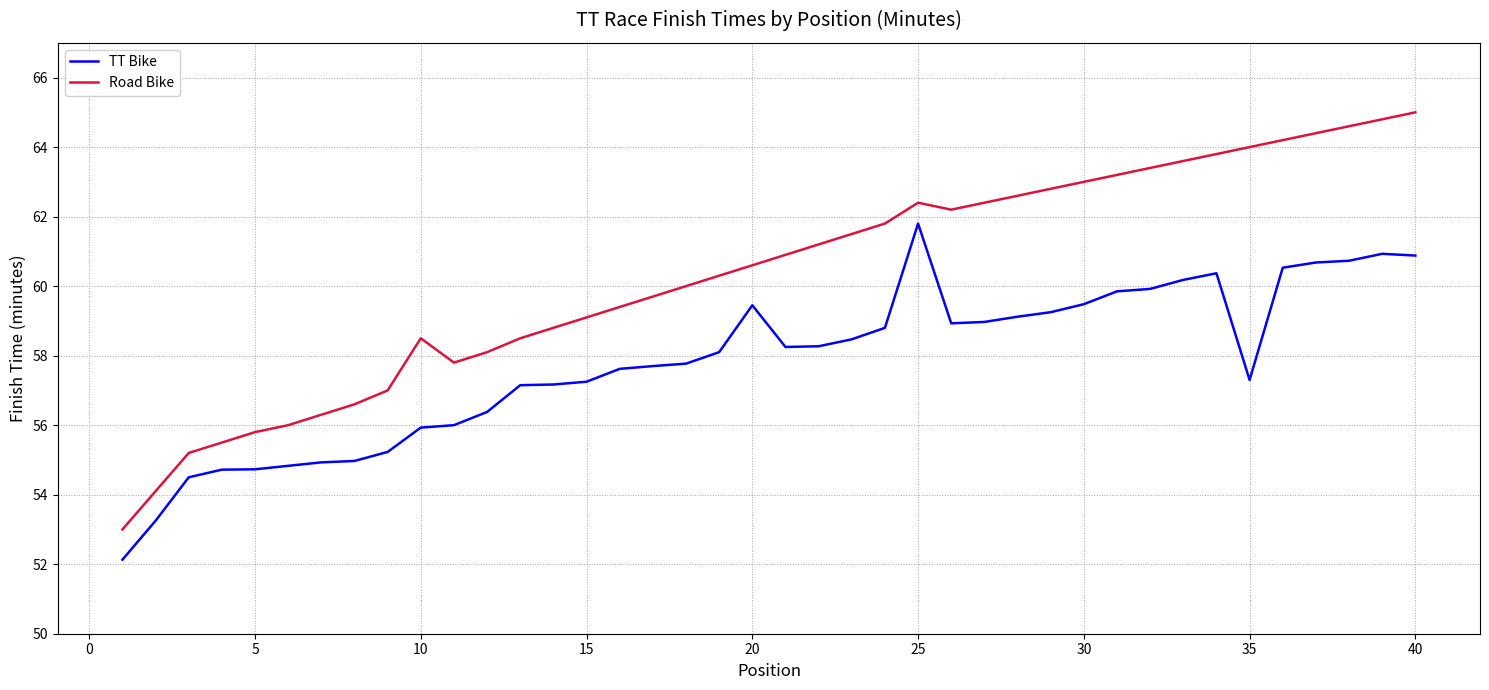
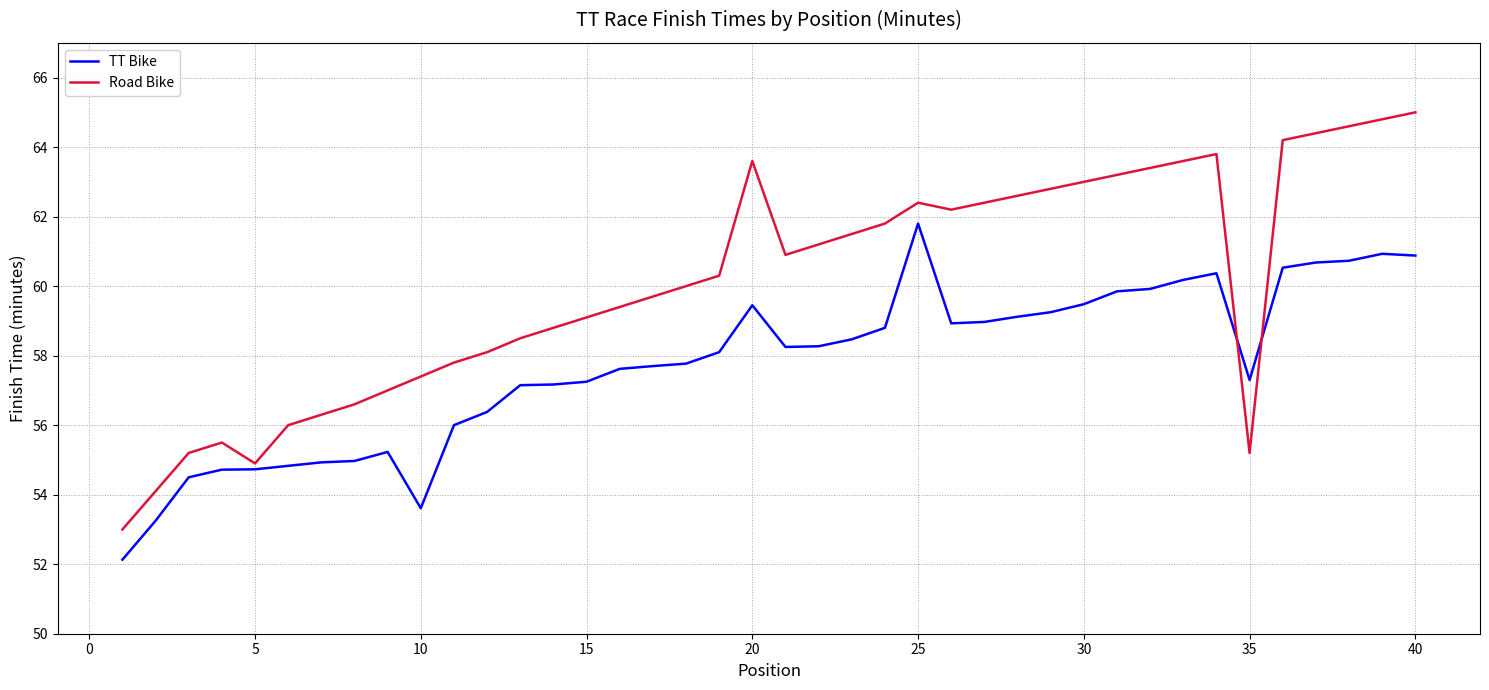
  {
    "TT Bike": {
      "5": 54.7,
-     "10": 55.9,
+     "10": 53.6,
      "15": 57.3,
      "20": 59.5,
      "25": 61.8,
      "30": 59.5,
      "35": 57.3,
      "40": 60.9
    },
    "Road Bike": {
-     "5": 55.8,
-     "10": 58.5,
+     "5": 54.9,
+     "10": 57.4,
      "15": 59.1,
-     "20": 60.6,
+     "20": 63.6,
      "25": 62.4,
      "30": 63.0,
-     "35": 64.0,
+     "35": 55.2,
      "40": 65.0
    }
  }
